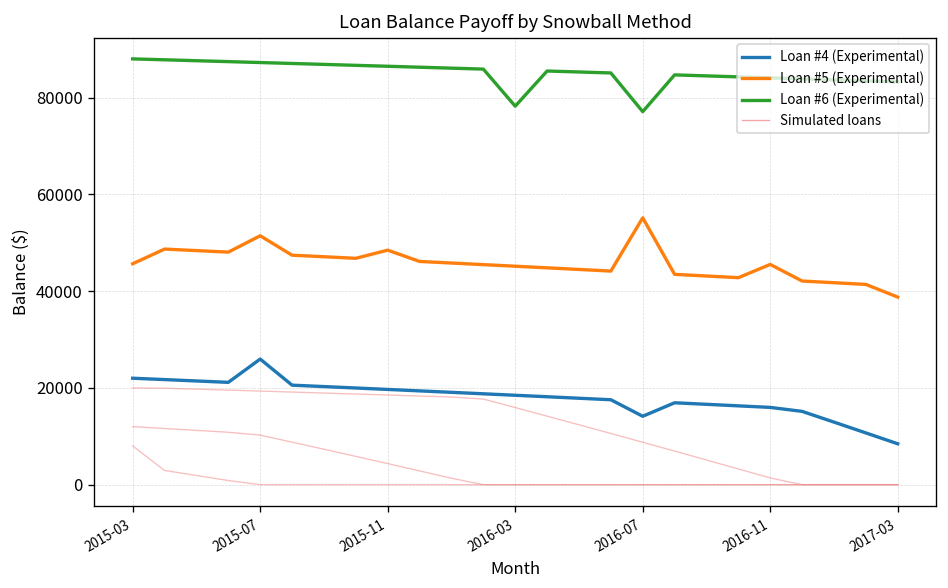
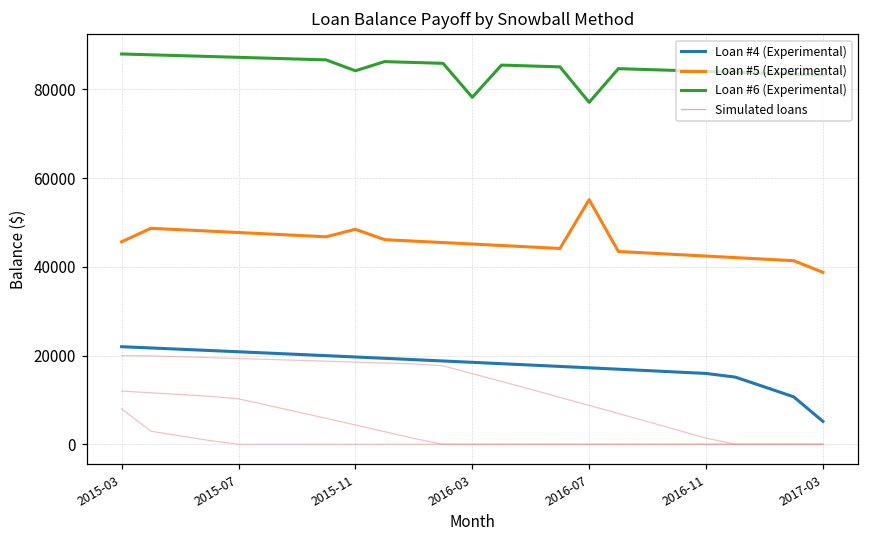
  {
    "Loan #4 (Experimental)": {
      "2015-03": 22000,
-     "2015-07": 26000,
+     "2015-07": 21000,
      "2015-11": 20000,
      "2016-03": 18000,
-     "2016-07": 14000,
+     "2016-07": 17000,
      "2016-11": 16000,
-     "2017-03": 8000
+     "2017-03": 5000
    },
    "Loan #5 (Experimental)": {
      "2015-03": 46000,
-     "2015-07": 51000,
+     "2015-07": 48000,
      "2015-11": 48000,
      "2016-03": 45000,
      "2016-07": 55000,
-     "2016-11": 46000,
+     "2016-11": 42000,
      "2017-03": 39000
    },
    "Loan #6 (Experimental)": {
      "2015-03": 88000,
      "2015-07": 87000,
-     "2015-11": 86000,
+     "2015-11": 84000,
      "2016-03": 78000,
      "2016-07": 77000
    }
  }
